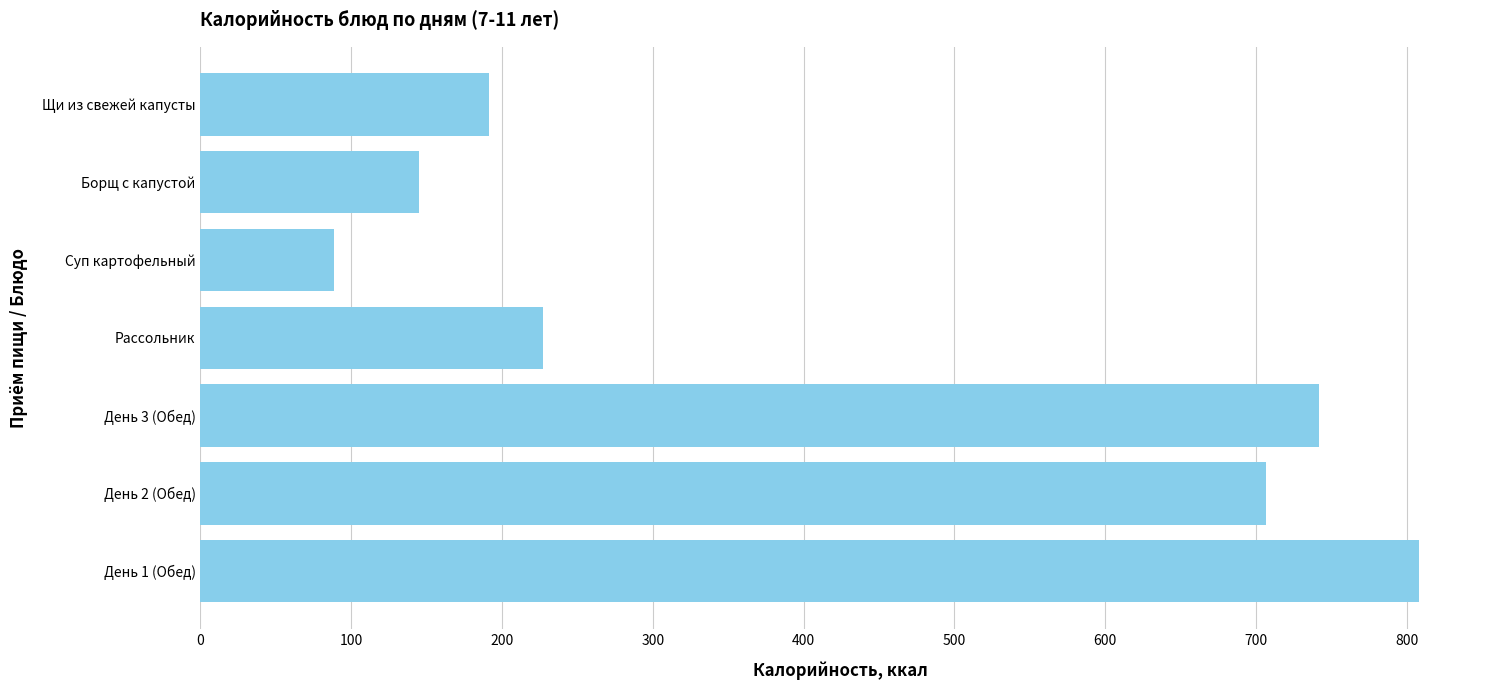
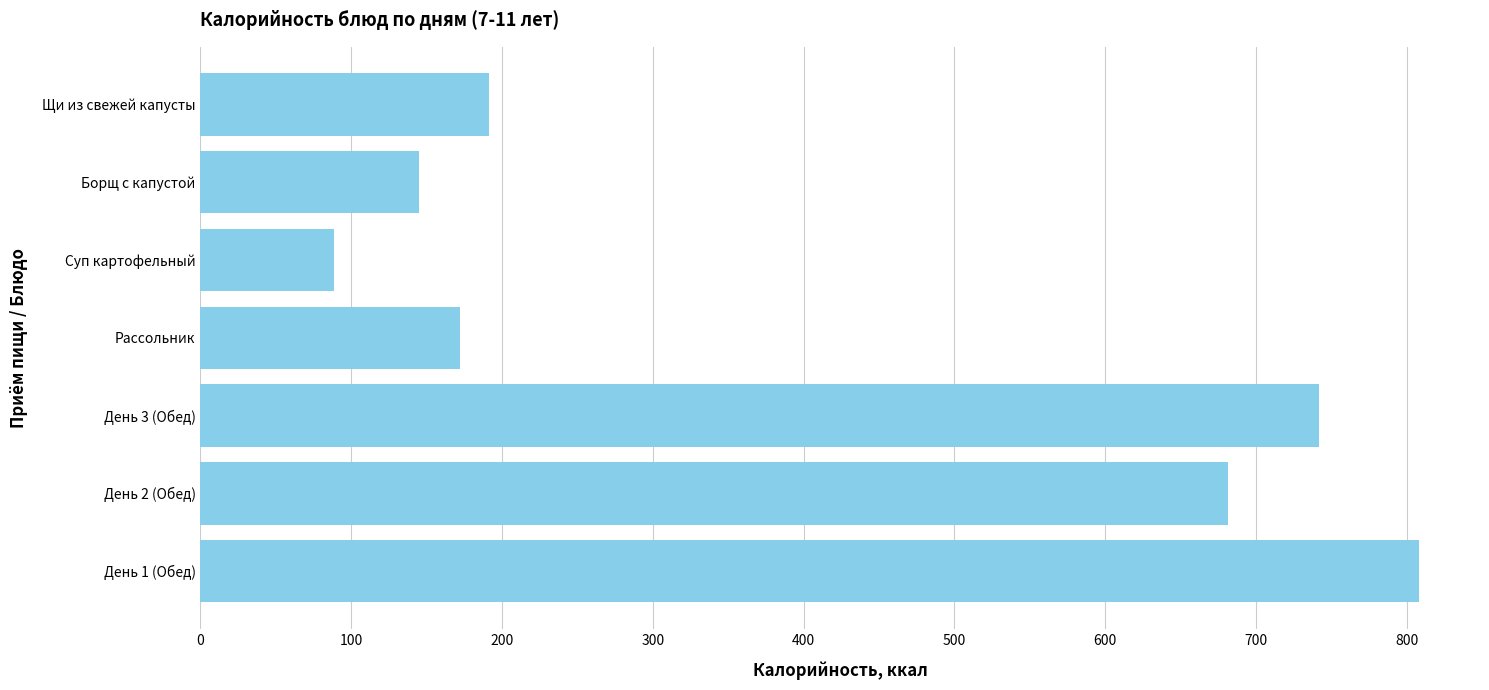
  {
    "Щи из свежей капусты": 191,
    "Борщ с капустой": 145,
    "Суп картофельный": 89,
-   "Рассольник": 227,
+   "Рассольник": 172,
    "День 3 (Обед)": 742,
-   "День 2 (Обед)": 706,
+   "День 2 (Обед)": 682,
    "День 1 (Обед)": 808
  }
